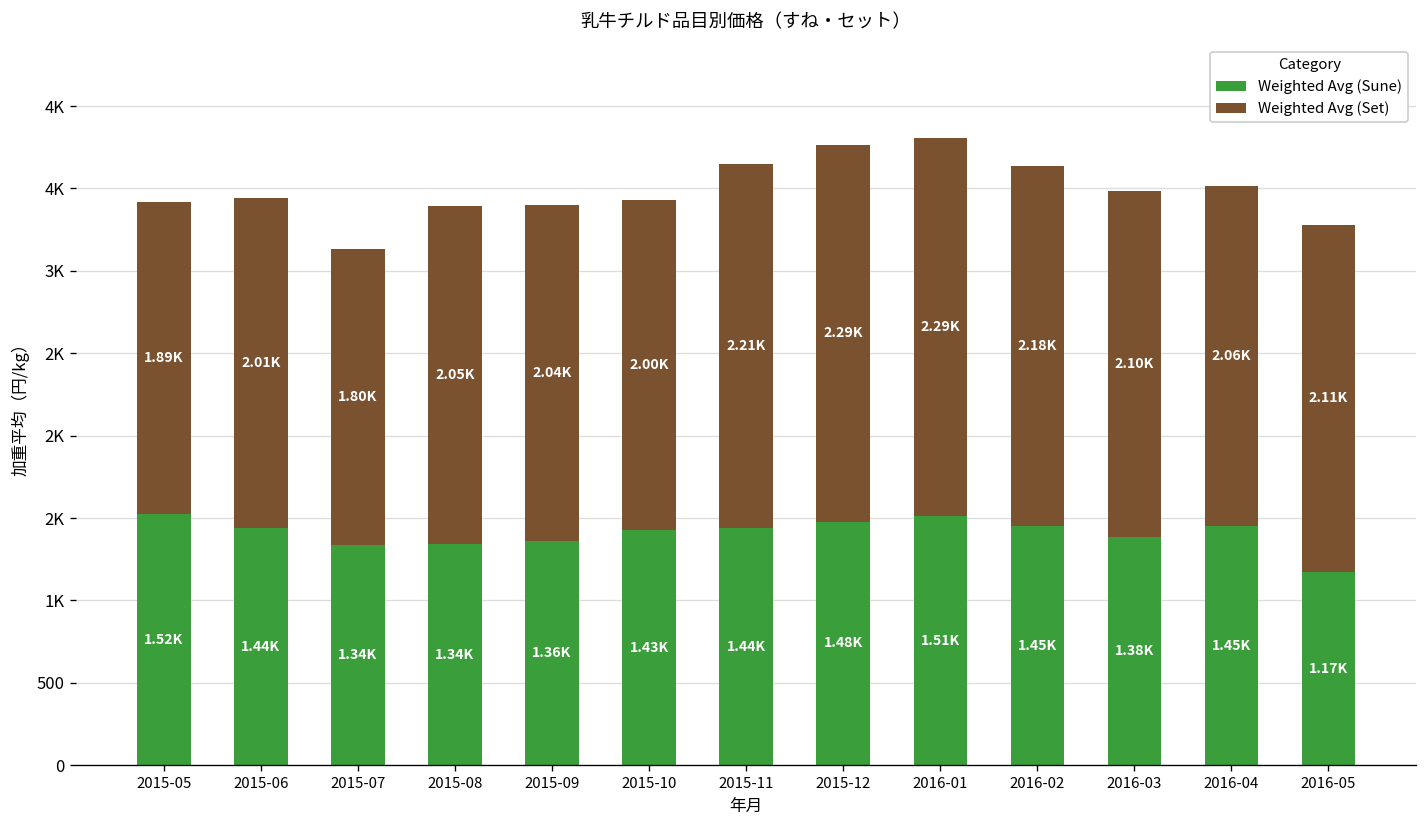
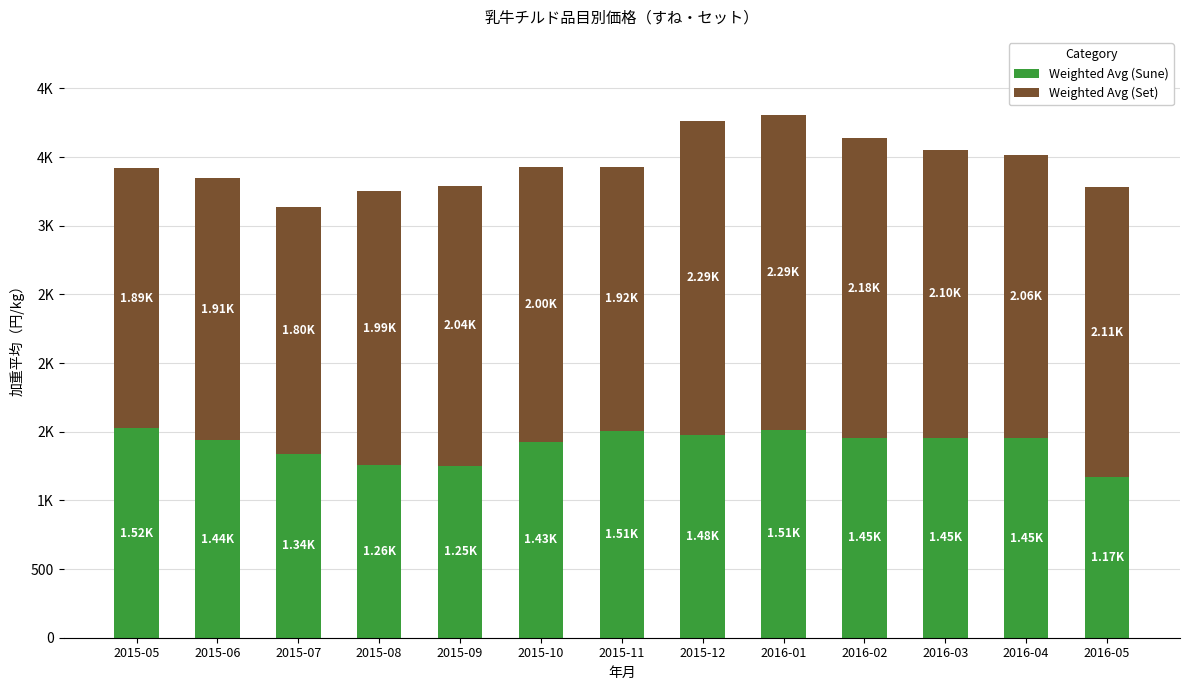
  {
    "Weighted Avg (Sune)": {
      "2015-05": "1.52K",
      "2015-06": "1.44K",
      "2015-07": "1.34K",
-     "2015-08": "1.34K",
-     "2015-09": "1.36K",
+     "2015-08": "1.26K",
+     "2015-09": "1.25K",
      "2015-10": "1.43K",
-     "2015-11": "1.44K",
+     "2015-11": "1.51K",
      "2015-12": "1.48K",
      "2016-01": "1.51K",
      "2016-02": "1.45K",
-     "2016-03": "1.38K",
+     "2016-03": "1.45K",
      "2016-04": "1.45K",
      "2016-05": "1.17K"
    },
    "Weighted Avg (Set)": {
      "2015-05": "1.89K",
-     "2015-06": "2.01K",
+     "2015-06": "1.91K",
      "2015-07": "1.80K",
-     "2015-08": "2.05K",
+     "2015-08": "1.99K",
      "2015-09": "2.04K",
      "2015-10": "2.00K",
-     "2015-11": "2.21K",
+     "2015-11": "1.92K",
      "2015-12": "2.29K",
      "2016-01": "2.29K",
      "2016-02": "2.18K",
      "2016-03": "2.10K",
      "2016-04": "2.06K",
      "2016-05": "2.11K"
    }
  }
